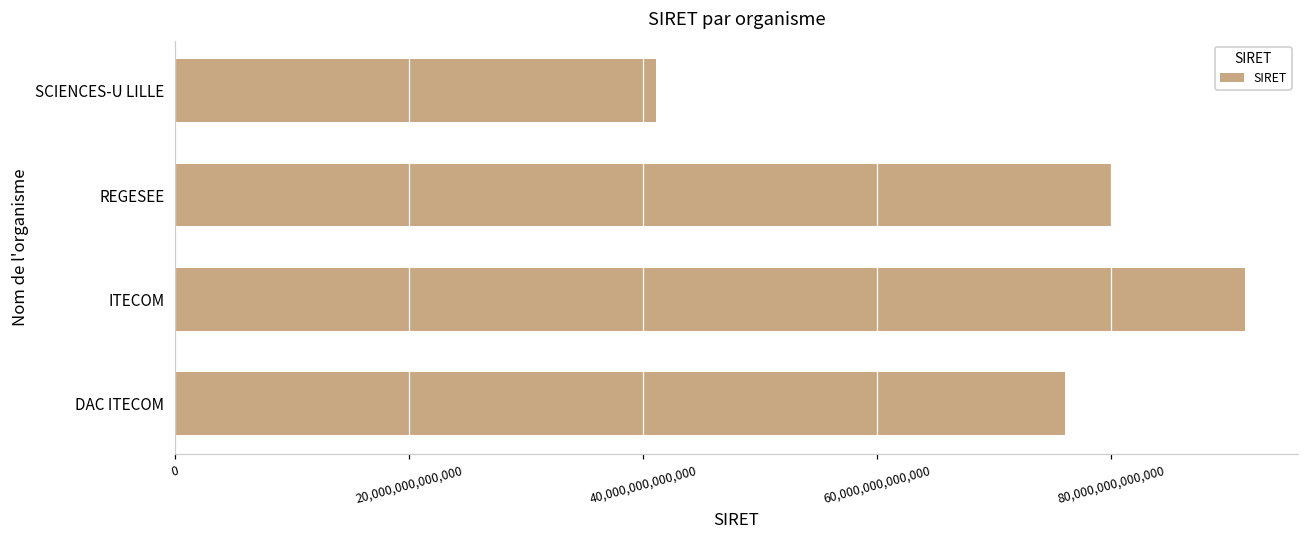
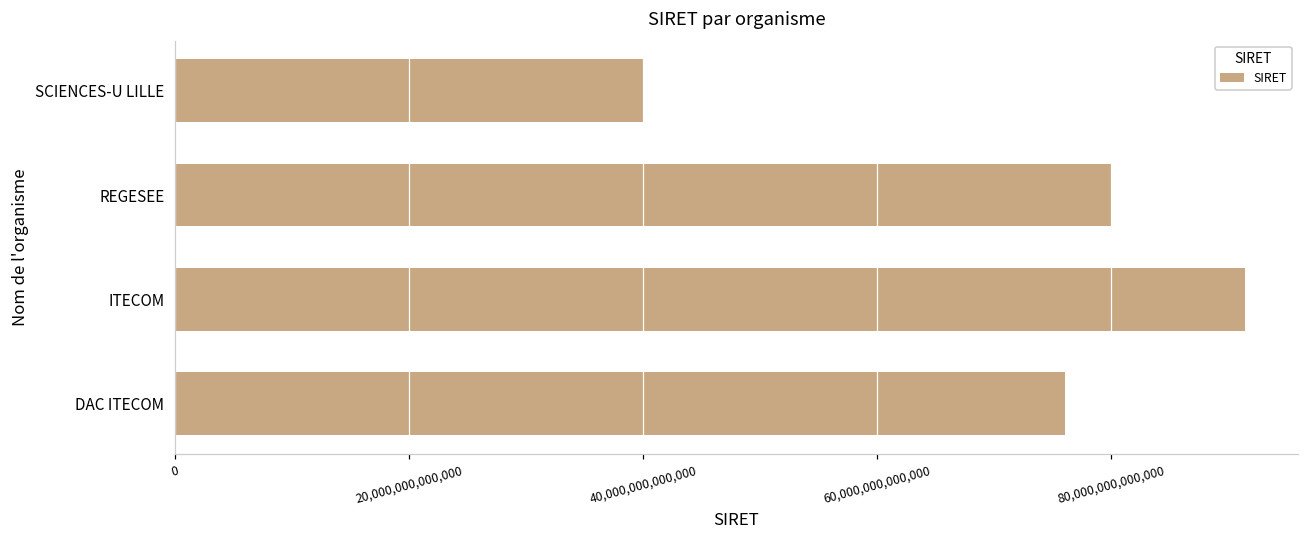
  {
-   "SCIENCES-U LILLE": "41,100,000,000,000",
+   "SCIENCES-U LILLE": "40,000,000,000,000",
    "REGESEE": "80,100,000,000,000",
    "ITECOM": "91,400,000,000,000",
    "DAC ITECOM": "76,100,000,000,000"
  }
